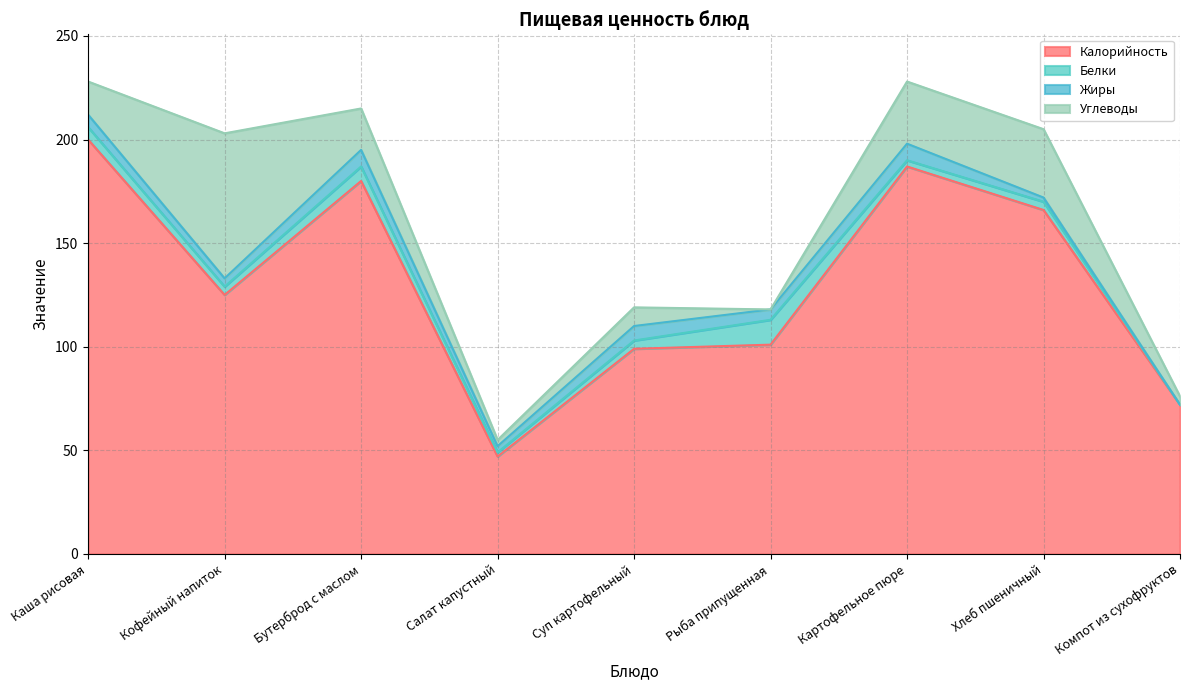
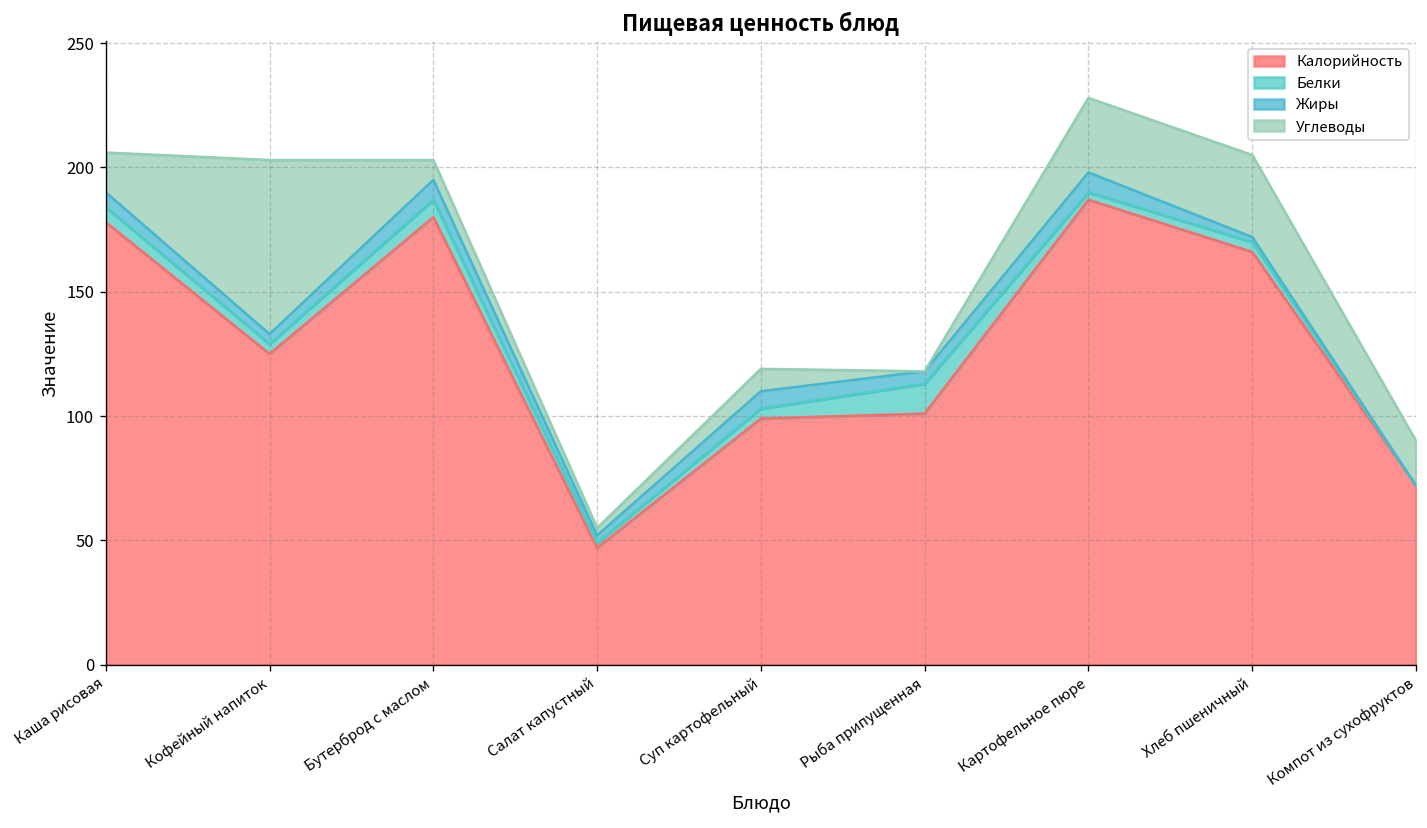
  {
    "Калорийность": {
-     "Каша рисовая": 200,
+     "Каша рисовая": 178,
      "Кофейный напиток": 125,
      "Бутерброд с маслом": 180,
      "Салат капустный": 47,
      "Суп картофельный": 99,
      "Рыба припущенная": 101,
      "Картофельное пюре": 187,
      "Хлеб пшеничный": 166
    },
    "Углеводы": {
      "Каша рисовая": 16,
      "Кофейный напиток": 70,
-     "Бутерброд с маслом": 20,
+     "Бутерброд с маслом": 8,
      "Салат капустный": 3,
      "Суп картофельный": 9,
      "Картофельное пюре": 30,
      "Хлеб пшеничный": 33,
-     "Компот из сухофруктов": 4
+     "Компот из сухофруктов": 18
    }
  }
